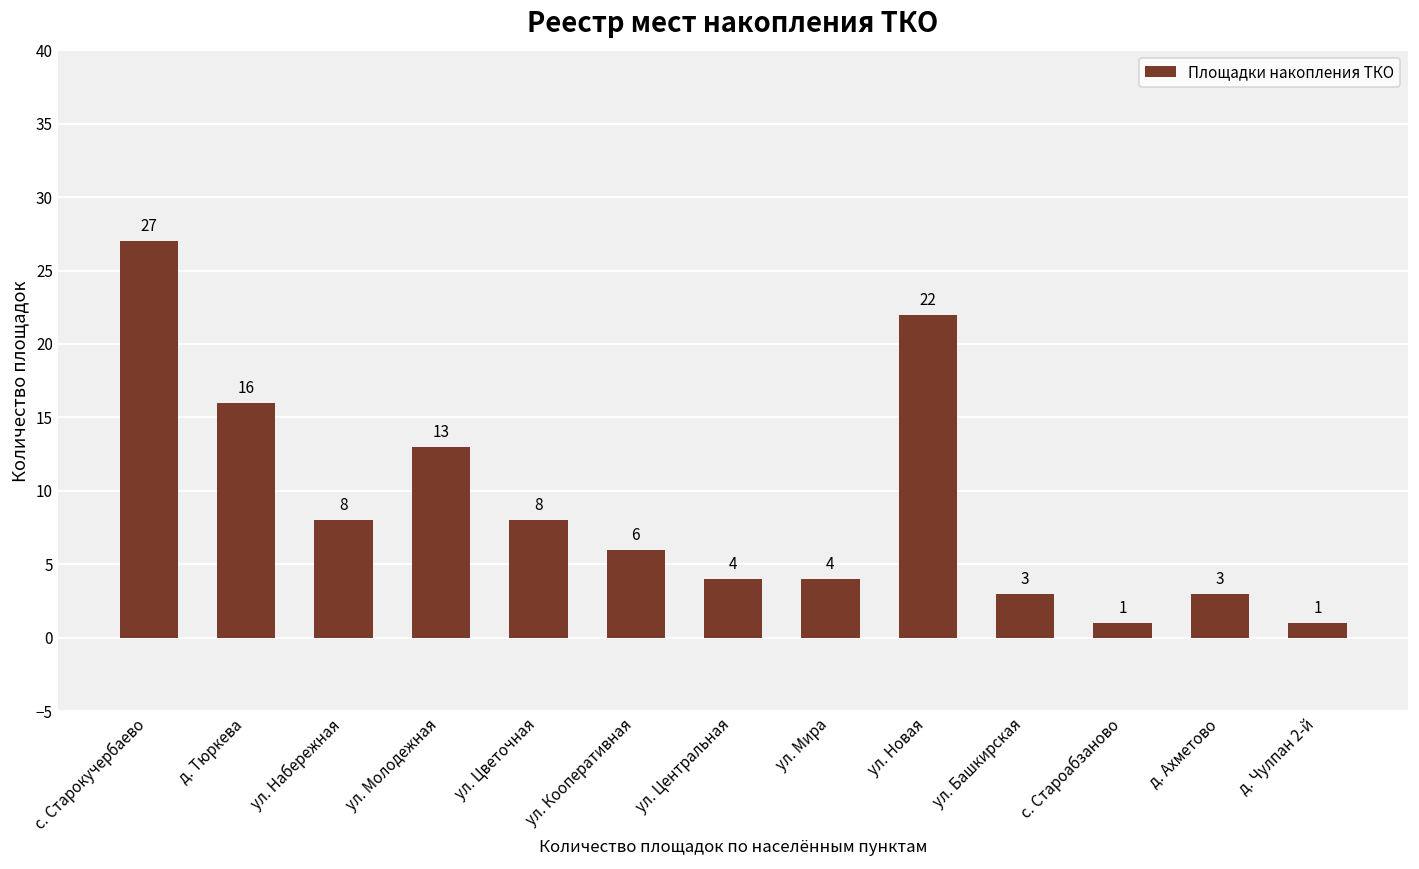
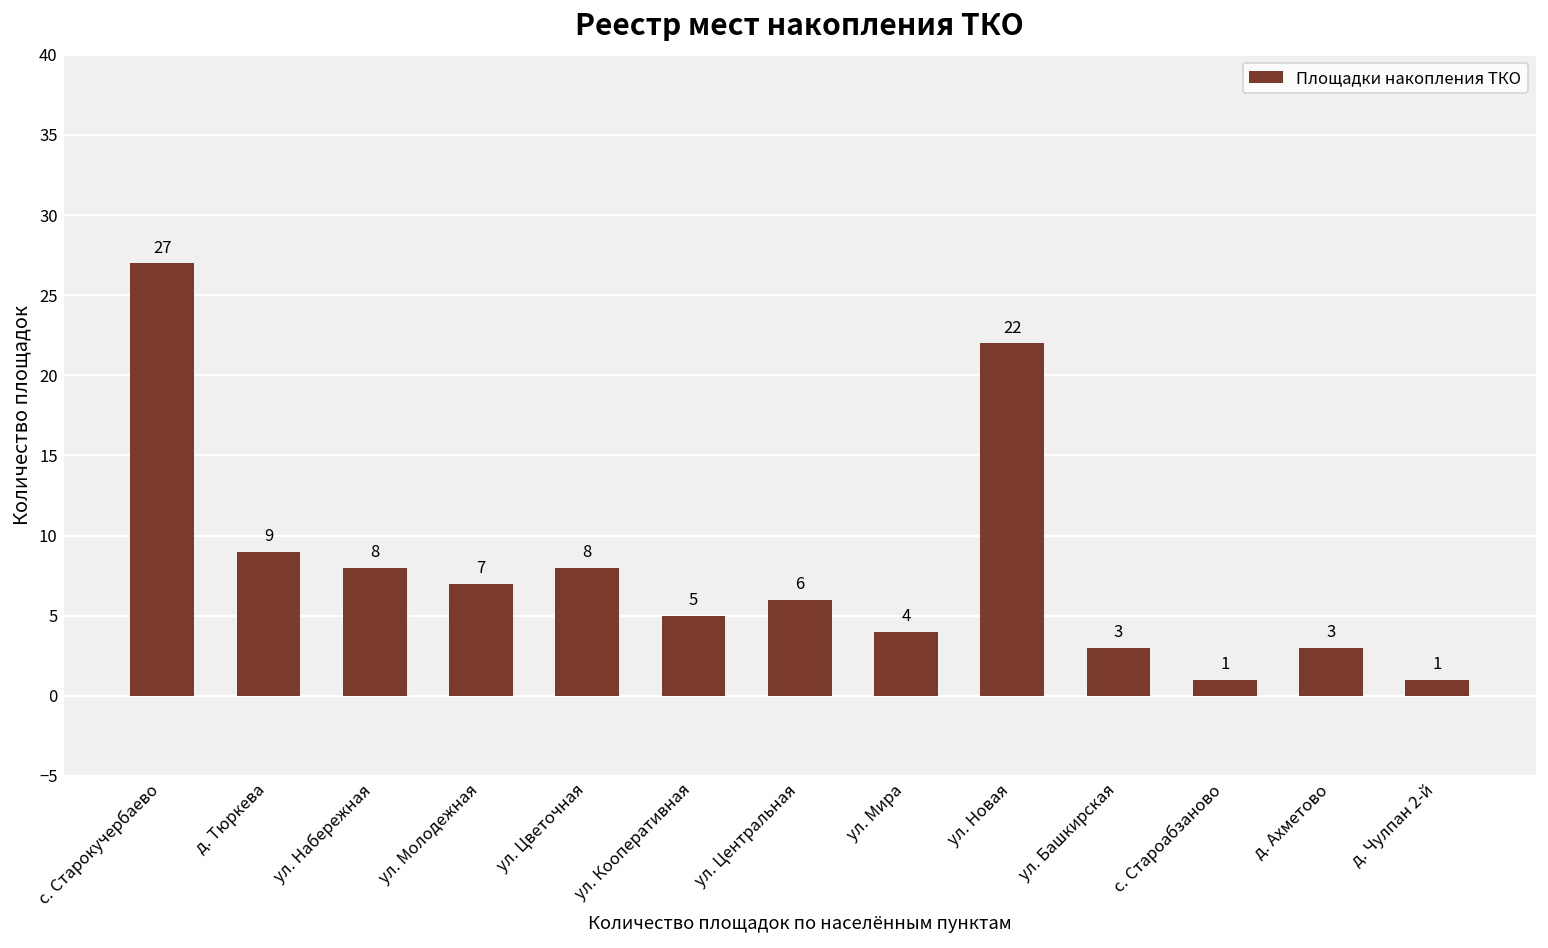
  {
    "с. Старокучербаево": 27,
-   "д. Тюркева": 16,
+   "д. Тюркева": 9,
    "ул. Набережная": 8,
-   "ул. Молодежная": 13,
+   "ул. Молодежная": 7,
    "ул. Цветочная": 8,
-   "ул. Кооперативная": 6,
-   "ул. Центральная": 4,
+   "ул. Кооперативная": 5,
+   "ул. Центральная": 6,
    "ул. Мира": 4,
    "ул. Новая": 22,
    "ул. Башкирская": 3,
    "с. Староабзаново": 1,
    "д. Ахметово": 3,
    "д. Чулпан 2-й": 1
  }
